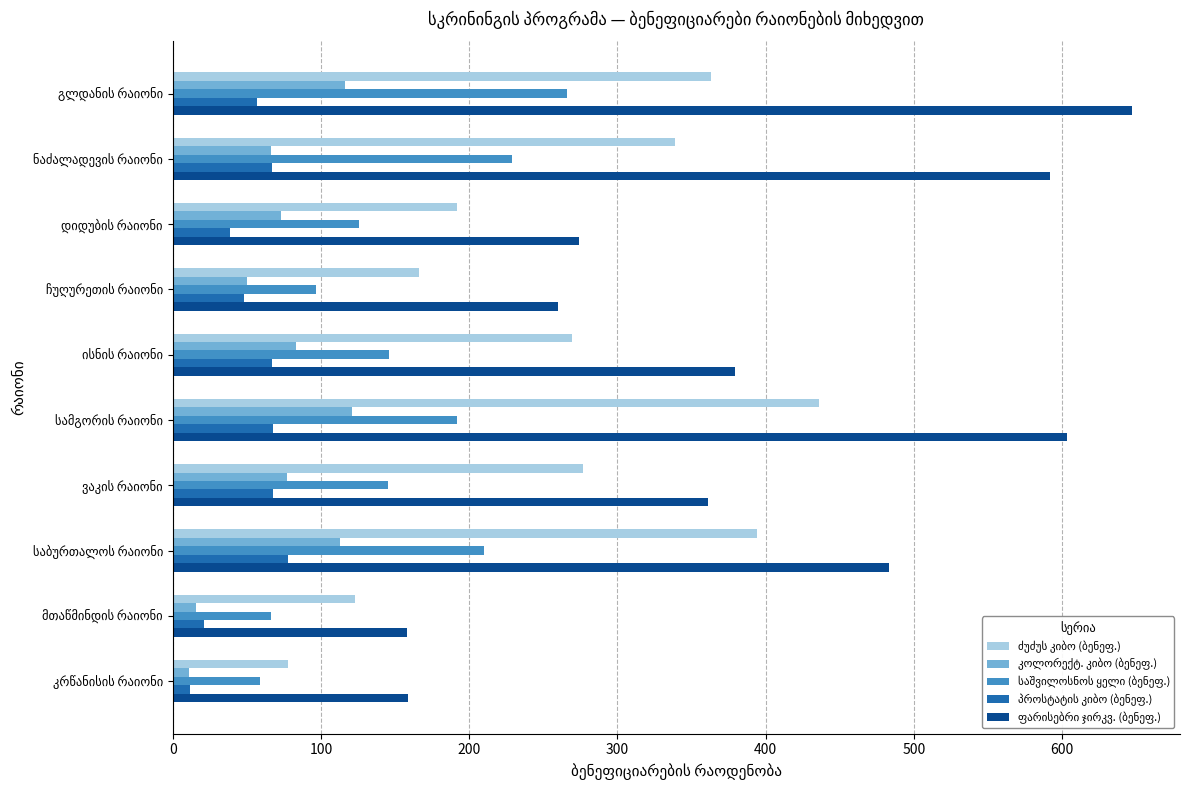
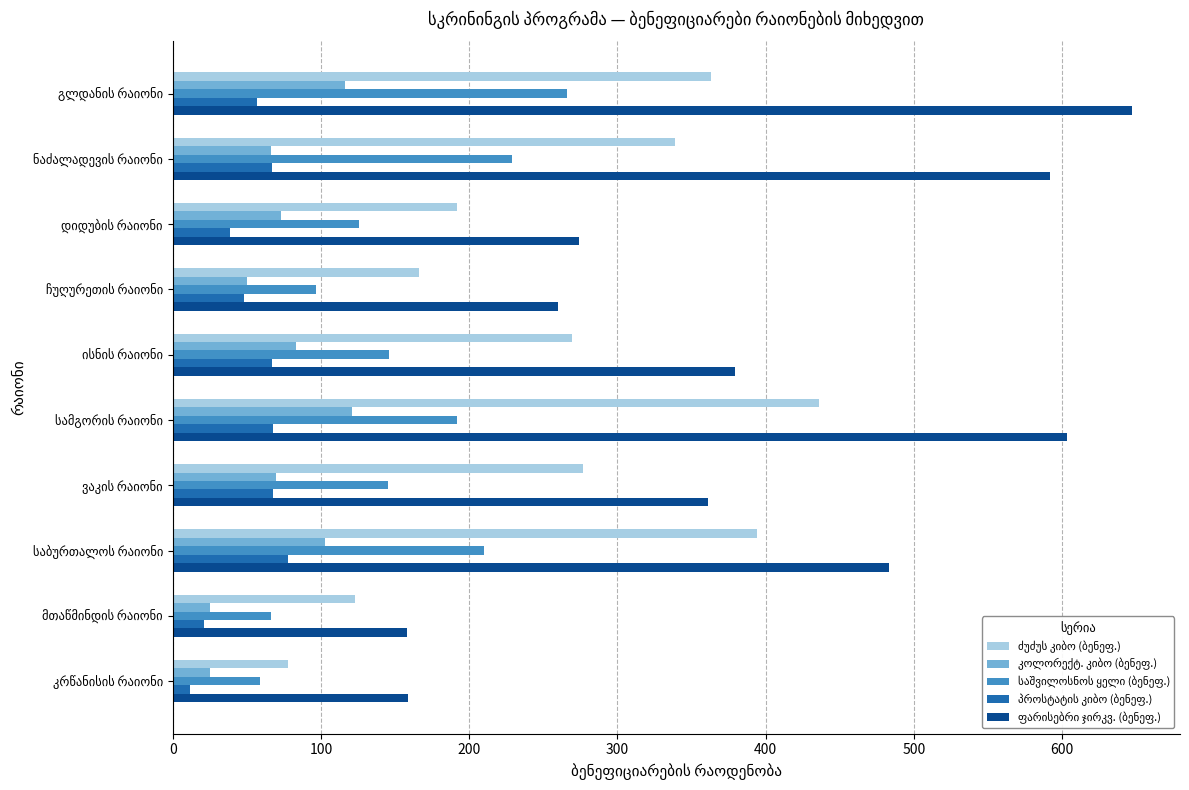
  {
    "ძუძუს კიბო (ბენეფ.)": {
      "გლდანის რაიონი": 363,
      "ნაძალადევის რაიონი": 339,
      "დიდუბის რაიონი": 192,
      "ჩუღურეთის რაიონი": 166,
      "ისნის რაიონი": 269,
      "სამგორის რაიონი": 436,
      "ვაკის რაიონი": 277,
      "საბურთალოს რაიონი": 394,
      "მთაწმინდის რაიონი": 123,
      "კრწანისის რაიონი": 78
    },
    "კოლორექტ. კიბო (ბენეფ.)": {
      "გლდანის რაიონი": 116,
      "ნაძალადევის რაიონი": 66,
      "დიდუბის რაიონი": 73,
      "ჩუღურეთის რაიონი": 50,
      "ისნის რაიონი": 83,
      "სამგორის რაიონი": 121,
-     "ვაკის რაიონი": 77,
-     "საბურთალოს რაიონი": 113,
-     "მთაწმინდის რაიონი": 16,
-     "კრწანისის რაიონი": 11
+     "ვაკის რაიონი": 70,
+     "საბურთალოს რაიონი": 103,
+     "მთაწმინდის რაიონი": 25,
+     "კრწანისის რაიონი": 25
    }
  }
